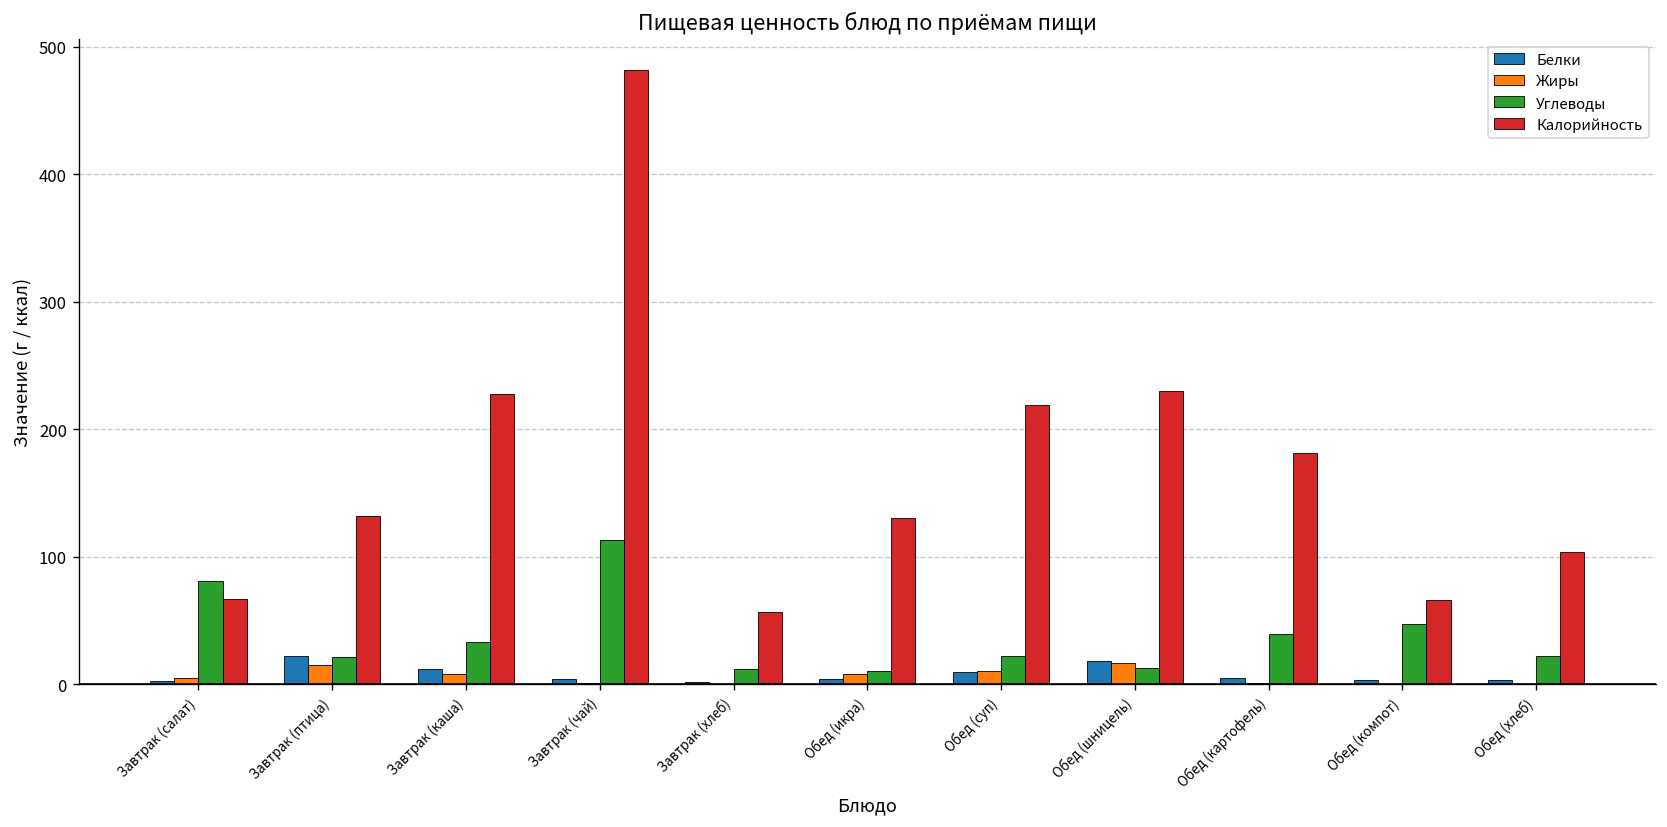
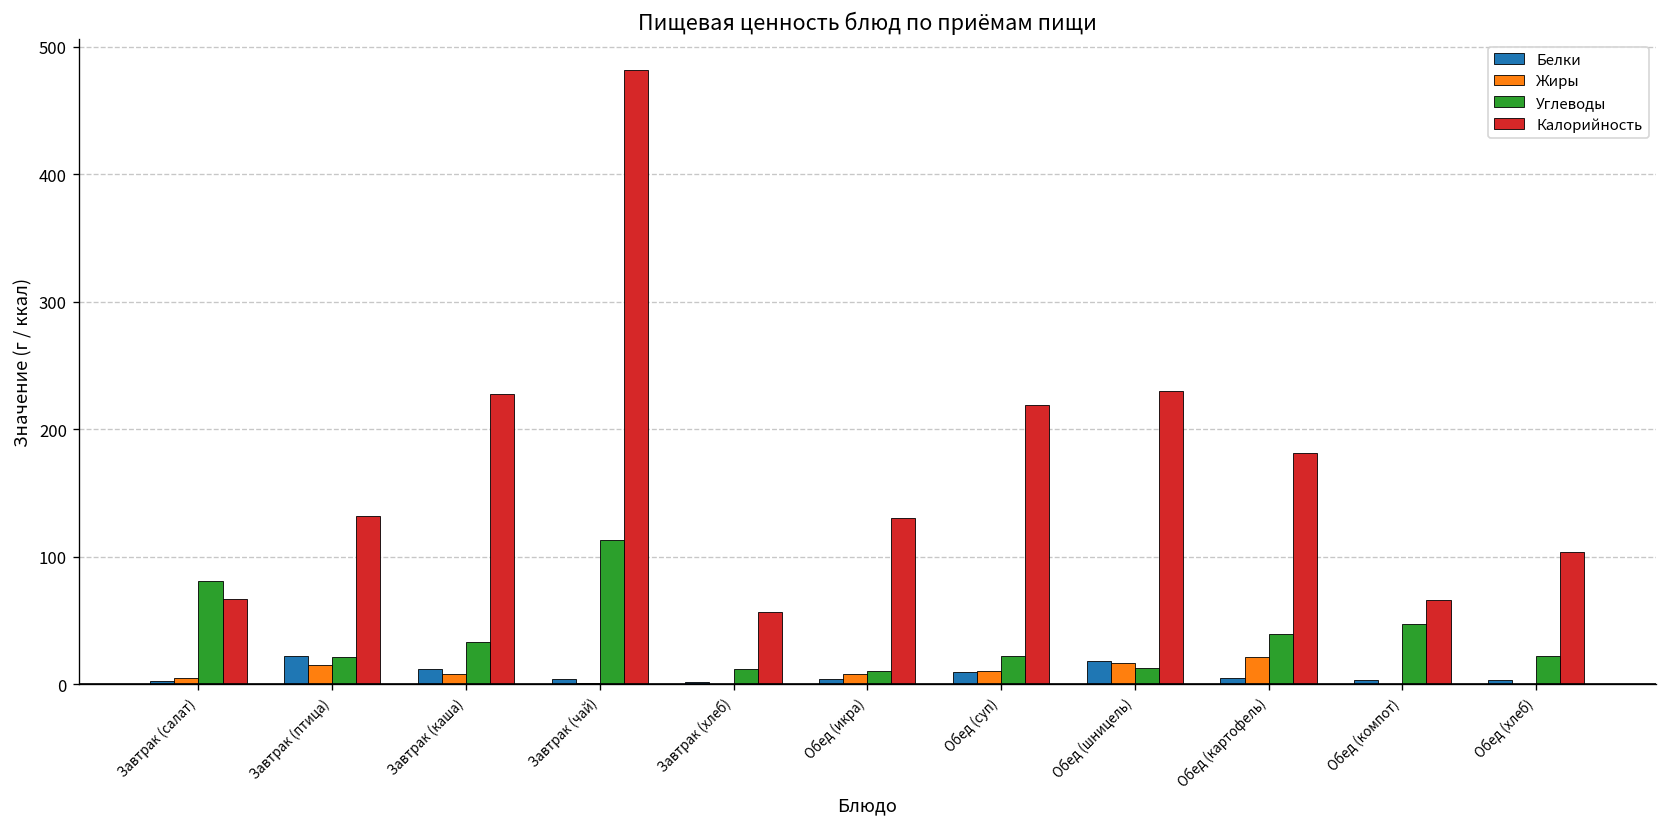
  {
    "Белки": {
      "Завтрак (салат)": 3,
      "Завтрак (птица)": 22,
      "Завтрак (каша)": 12,
      "Завтрак (чай)": 4,
      "Обед (икра)": 4,
      "Обед (суп)": 9,
      "Обед (шницель)": 18,
      "Обед (картофель)": 5,
      "Обед (компот)": 3,
      "Обед (хлеб)": 3
    },
    "Жиры": {
      "Завтрак (салат)": 5,
      "Завтрак (птица)": 15,
      "Завтрак (каша)": 8,
      "Обед (икра)": 8,
      "Обед (суп)": 11,
      "Обед (шницель)": 17,
-     "Обед (картофель)": 1
+     "Обед (картофель)": 21
    },
    "Углеводы": {
      "Завтрак (салат)": 81,
      "Завтрак (птица)": 21,
      "Завтрак (каша)": 33,
      "Завтрак (чай)": 113,
      "Завтрак (хлеб)": 12,
      "Обед (икра)": 10,
      "Обед (суп)": 22,
      "Обед (шницель)": 13,
      "Обед (картофель)": 40,
      "Обед (компот)": 47,
      "Обед (хлеб)": 22
    },
    "Калорийность": {
      "Завтрак (салат)": 67,
      "Завтрак (птица)": 132,
      "Завтрак (каша)": 227,
      "Завтрак (чай)": 482,
      "Завтрак (хлеб)": 57,
      "Обед (икра)": 130,
      "Обед (суп)": 219,
      "Обед (шницель)": 230,
      "Обед (картофель)": 181,
      "Обед (компот)": 66,
      "Обед (хлеб)": 104
    }
  }
